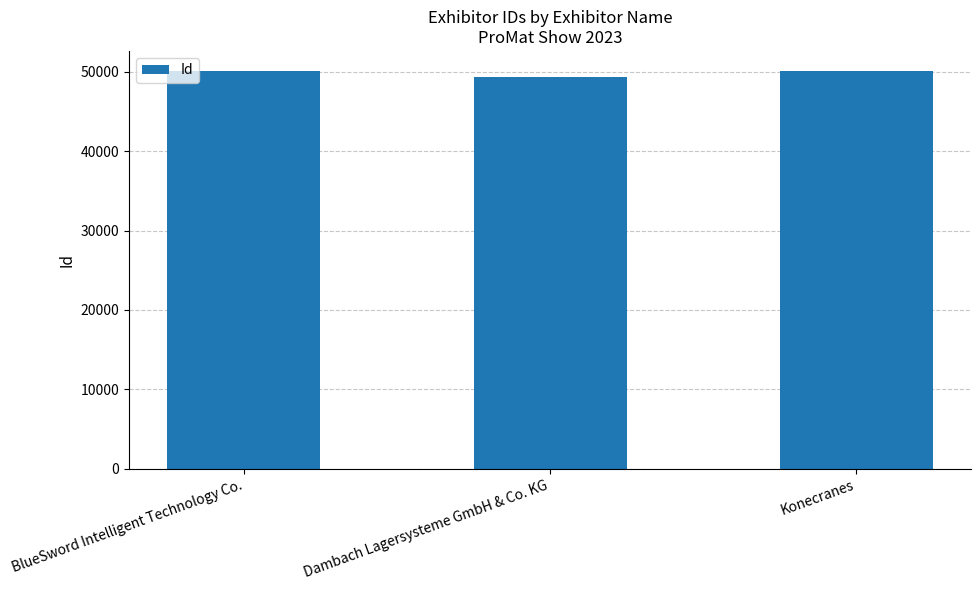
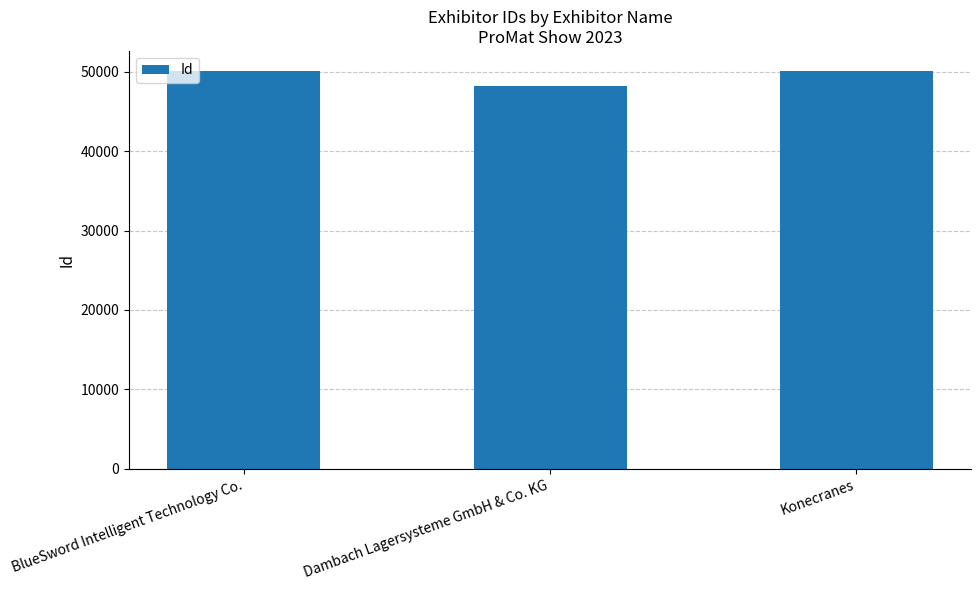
  {
    "BlueSword Intelligent Technology Co.": 50000,
-   "Dambach Lagersysteme GmbH & Co. KG": 49000,
+   "Dambach Lagersysteme GmbH & Co. KG": 48000,
    "Konecranes": 50000
  }
